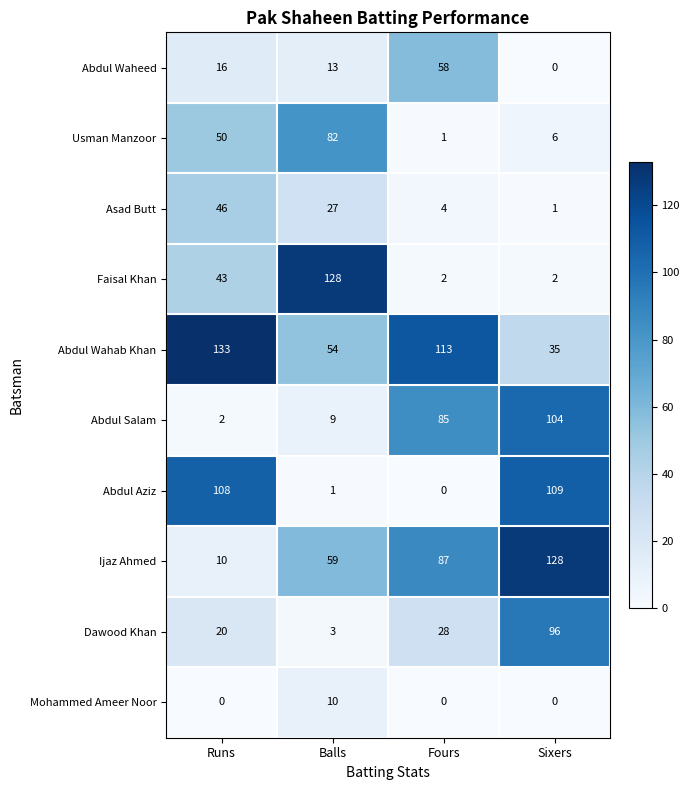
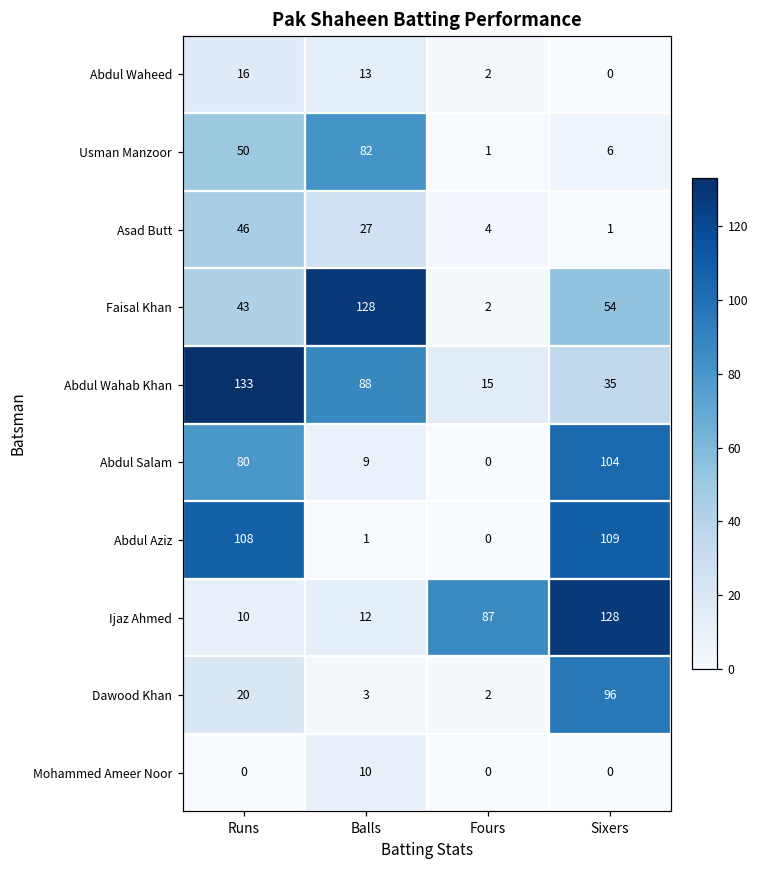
  {
    "Abdul Waheed": {
      "Runs": 16,
      "Balls": 13,
-     "Fours": 58,
+     "Fours": 2,
      "Sixers": 0
    },
    "Usman Manzoor": {
      "Runs": 50,
      "Balls": 82,
      "Fours": 1,
      "Sixers": 6
    },
    "Asad Butt": {
      "Runs": 46,
      "Balls": 27,
      "Fours": 4,
      "Sixers": 1
    },
    "Faisal Khan": {
      "Runs": 43,
      "Balls": 128,
      "Fours": 2,
-     "Sixers": 2
+     "Sixers": 54
    },
    "Abdul Wahab Khan": {
      "Runs": 133,
-     "Balls": 54,
-     "Fours": 113,
+     "Balls": 88,
+     "Fours": 15,
      "Sixers": 35
    },
    "Abdul Salam": {
-     "Runs": 2,
+     "Runs": 80,
      "Balls": 9,
-     "Fours": 85,
+     "Fours": 0,
      "Sixers": 104
    },
    "Abdul Aziz": {
      "Runs": 108,
      "Balls": 1,
      "Fours": 0,
      "Sixers": 109
    },
    "Ijaz Ahmed": {
      "Runs": 10,
-     "Balls": 59,
+     "Balls": 12,
      "Fours": 87,
      "Sixers": 128
    },
    "Dawood Khan": {
      "Runs": 20,
      "Balls": 3,
-     "Fours": 28,
+     "Fours": 2,
      "Sixers": 96
    },
    "Mohammed Ameer Noor": {
      "Runs": 0,
      "Balls": 10,
      "Fours": 0,
      "Sixers": 0
    }
  }
